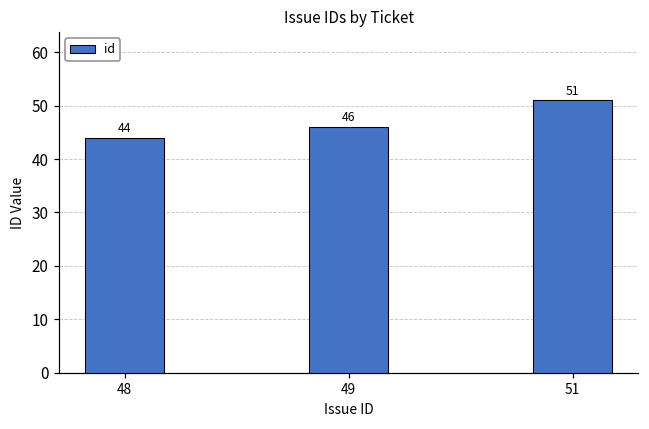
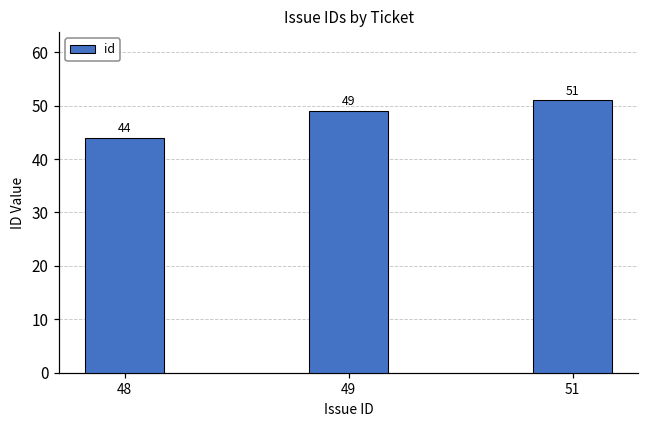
  {
    "48": 44,
-   "49": 46,
+   "49": 49,
    "51": 51
  }
